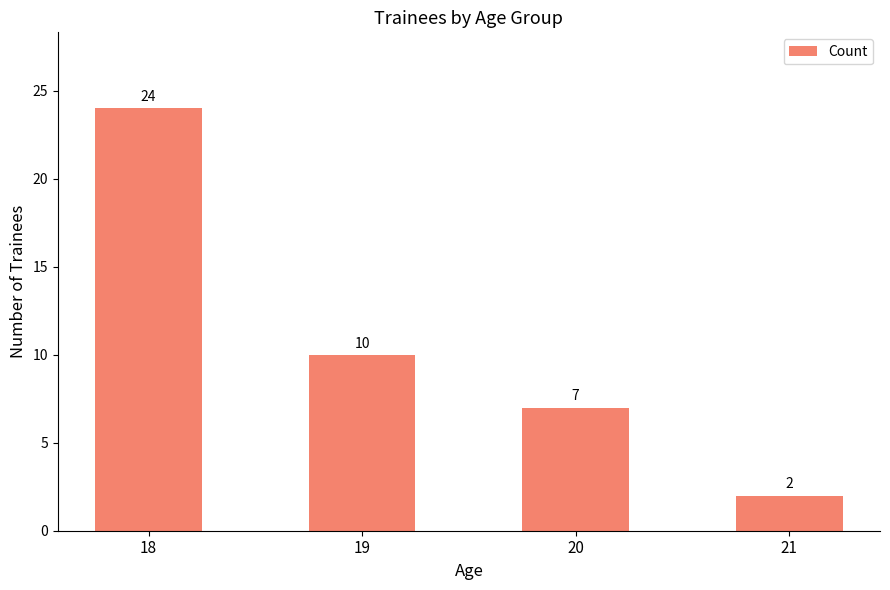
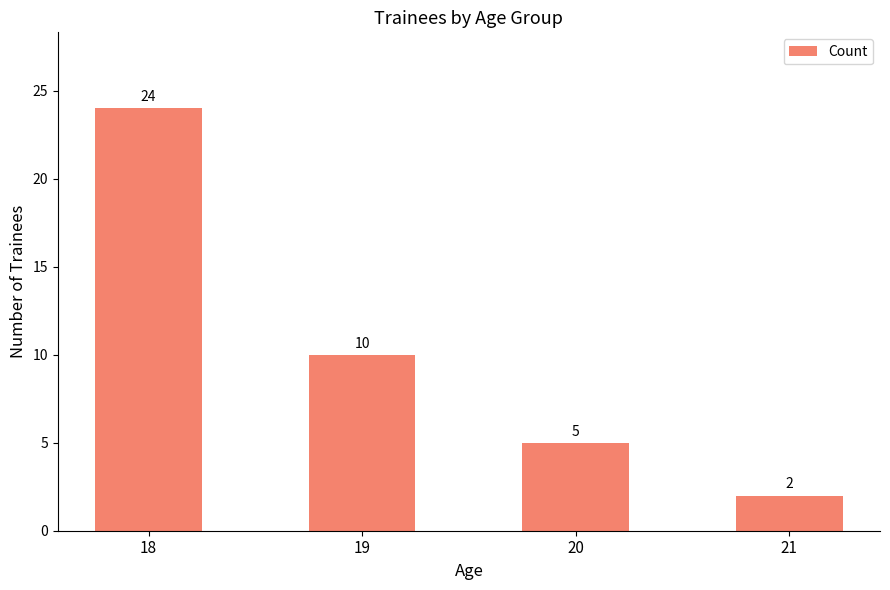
  {
    "18": 24,
    "19": 10,
-   "20": 7,
+   "20": 5,
    "21": 2
  }
